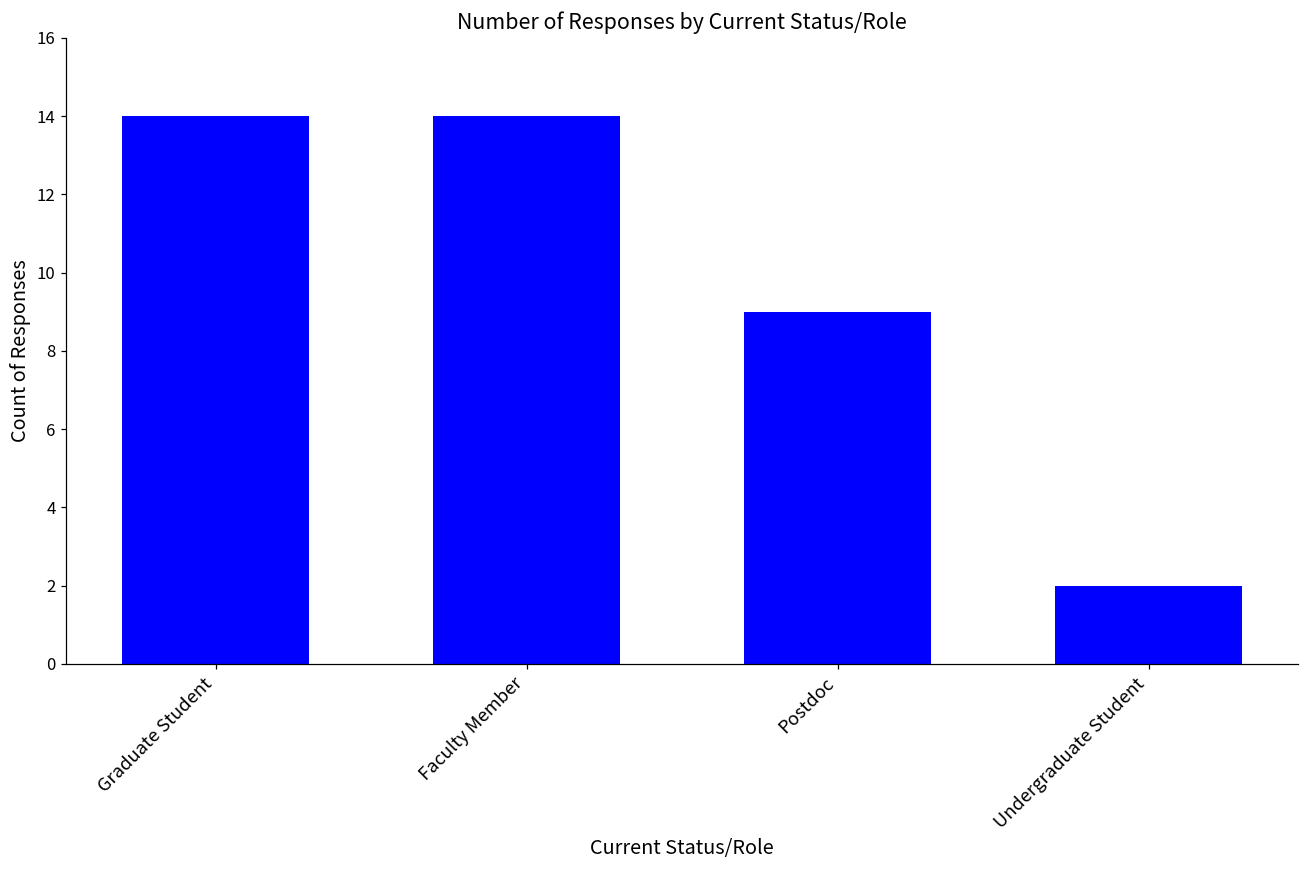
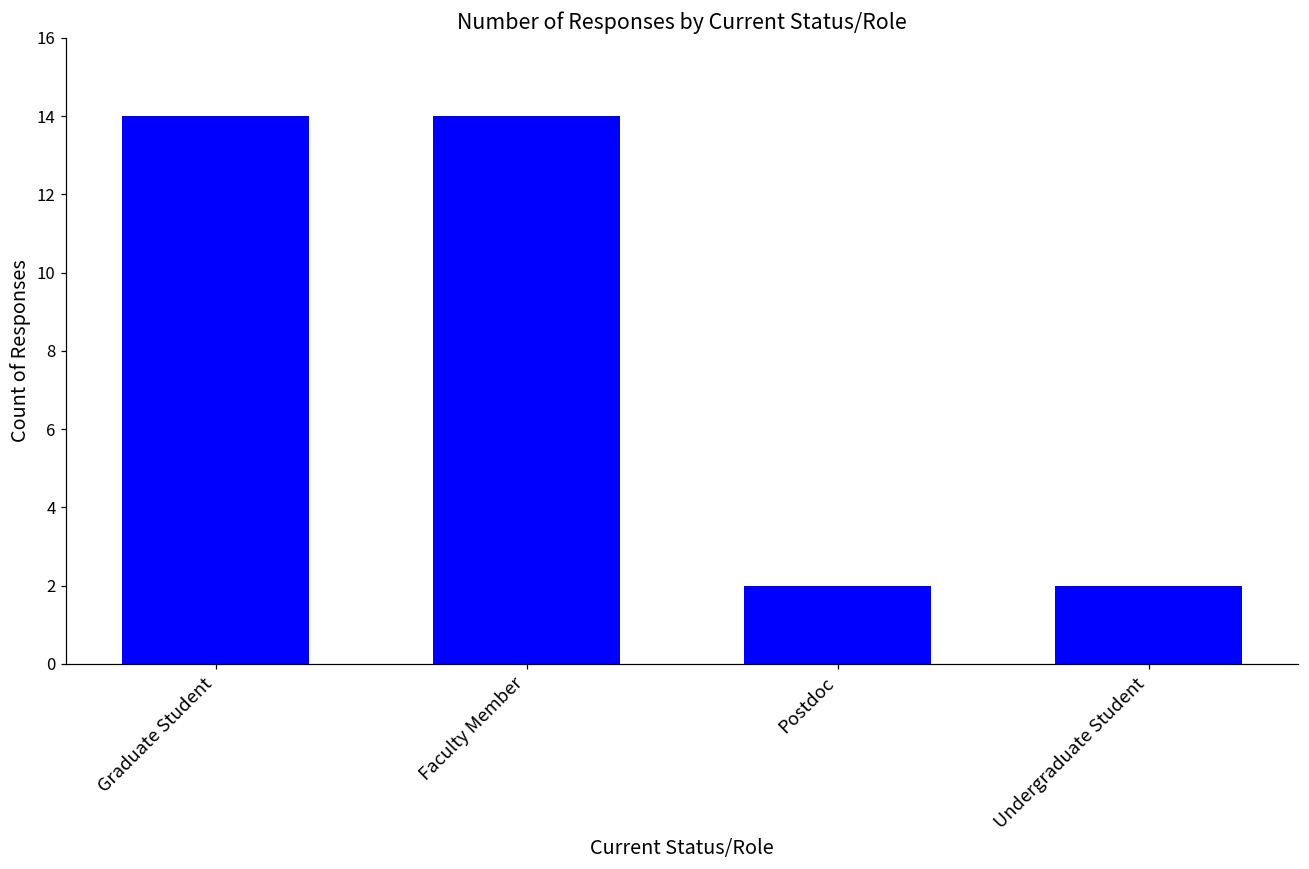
  {
    "Graduate Student": 14,
    "Faculty Member": 14,
-   "Postdoc": 9,
+   "Postdoc": 2,
    "Undergraduate Student": 2
  }
